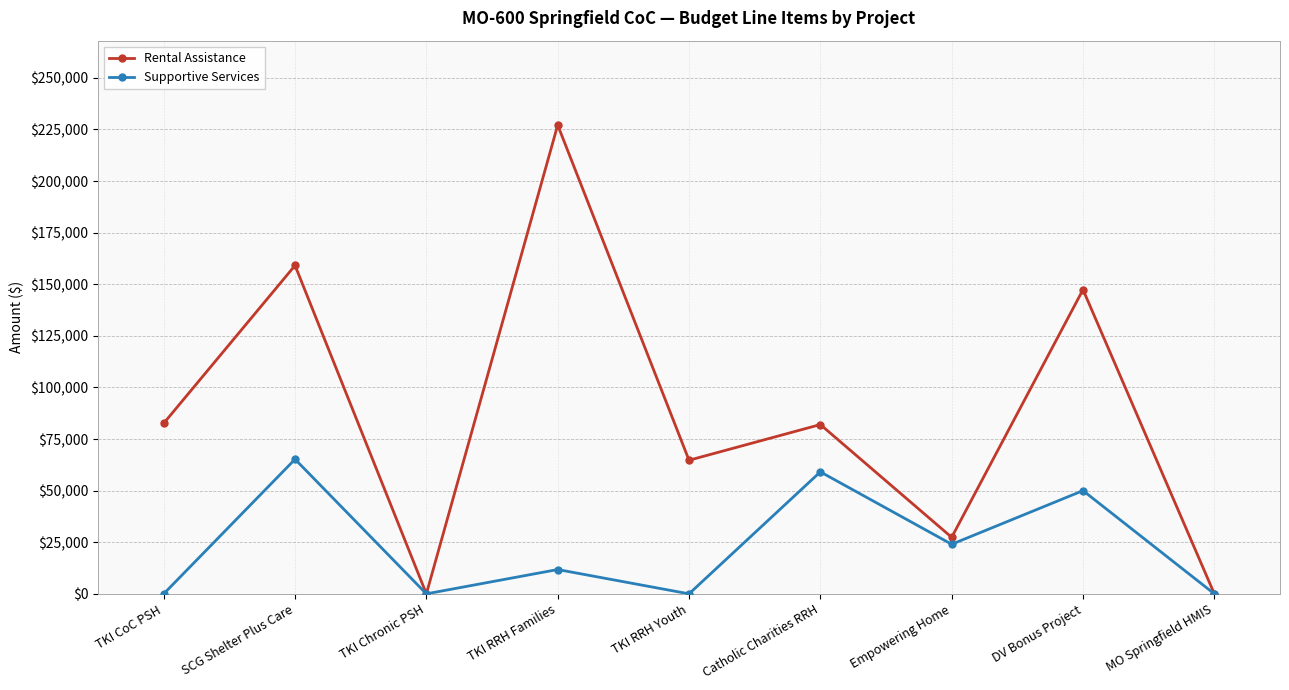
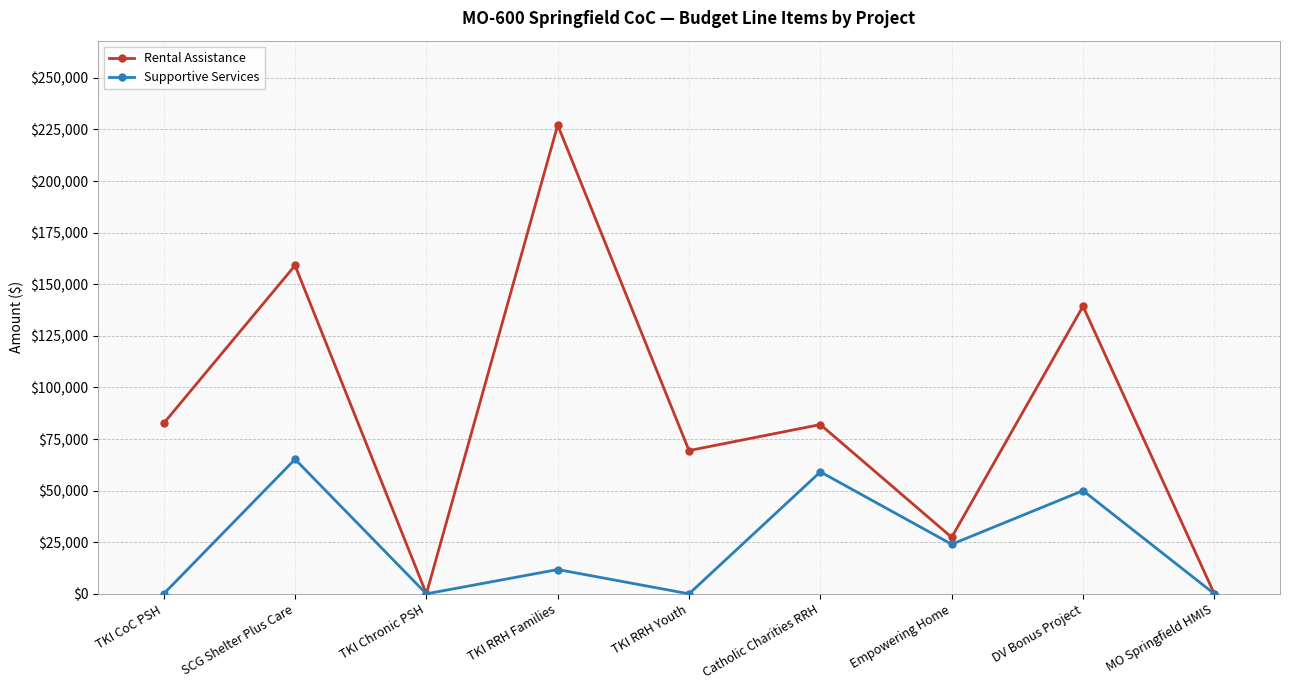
  {
    "Rental Assistance": {
      "TKI CoC PSH": "$83,000",
      "SCG Shelter Plus Care": "$159,000",
      "TKI RRH Families": "$227,000",
-     "TKI RRH Youth": "$65,000",
+     "TKI RRH Youth": "$69,000",
      "Catholic Charities RRH": "$82,000",
      "Empowering Home": "$27,000",
-     "DV Bonus Project": "$147,000"
+     "DV Bonus Project": "$139,000"
    },
    "Supportive Services": {
      "TKI CoC PSH": "$0",
      "SCG Shelter Plus Care": "$65,000",
      "TKI RRH Families": "$12,000",
      "TKI RRH Youth": "$0",
      "Catholic Charities RRH": "$59,000",
      "Empowering Home": "$24,000",
      "DV Bonus Project": "$50,000"
    }
  }
